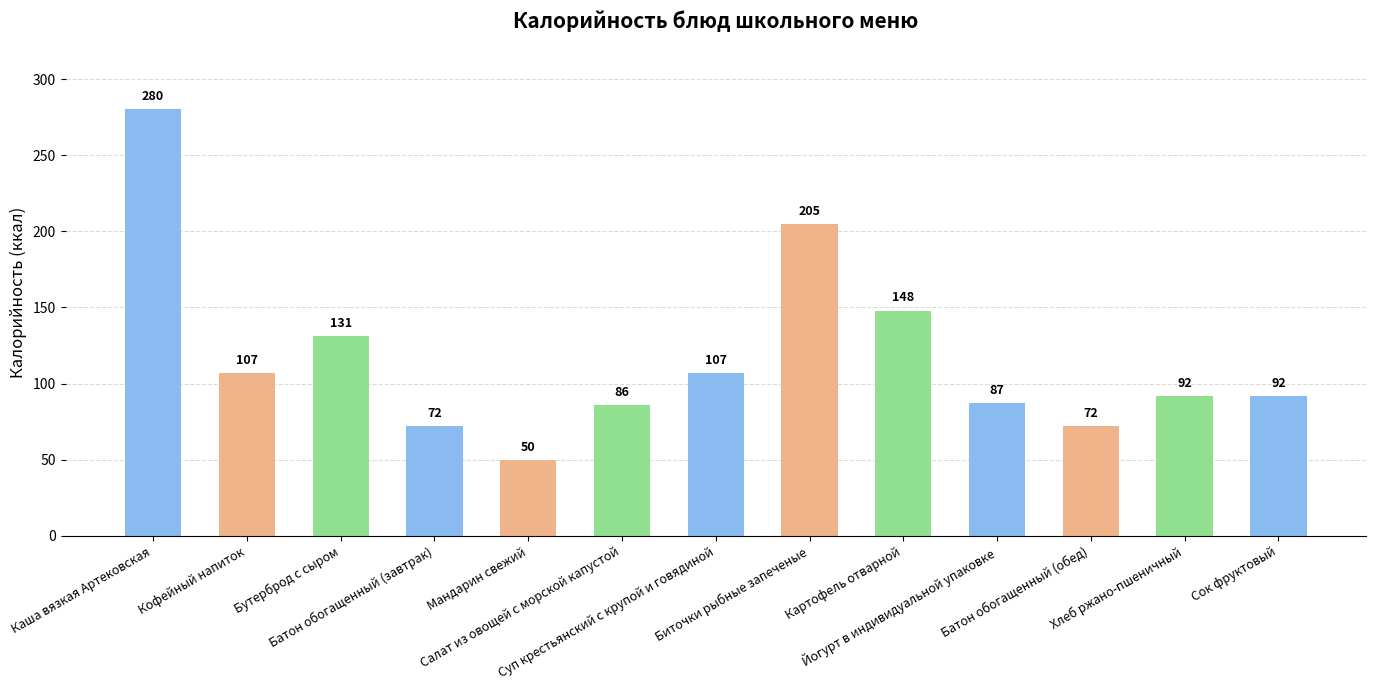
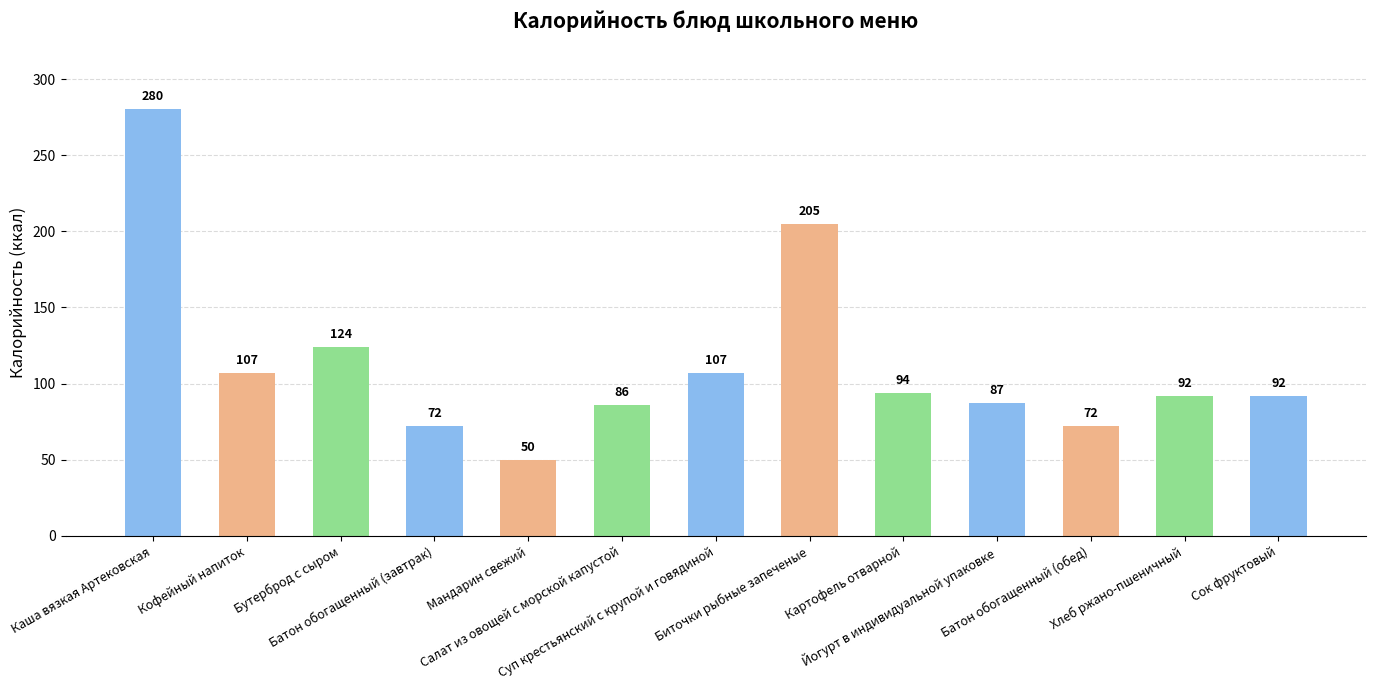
  {
    "Каша вязкая Артековская": 280,
    "Кофейный напиток": 107,
-   "Бутерброд с сыром": 131,
+   "Бутерброд с сыром": 124,
    "Батон обогащенный (завтрак)": 72,
    "Мандарин свежий": 50,
    "Салат из овощей с морской капустой": 86,
    "Суп крестьянский с крупой и говядиной": 107,
    "Биточки рыбные запеченые": 205,
-   "Картофель отварной": 148,
+   "Картофель отварной": 94,
    "Йогурт в индивидуальной упаковке": 87,
    "Батон обогащенный (обед)": 72,
    "Хлеб ржано-пшеничный": 92,
    "Сок фруктовый": 92
  }
